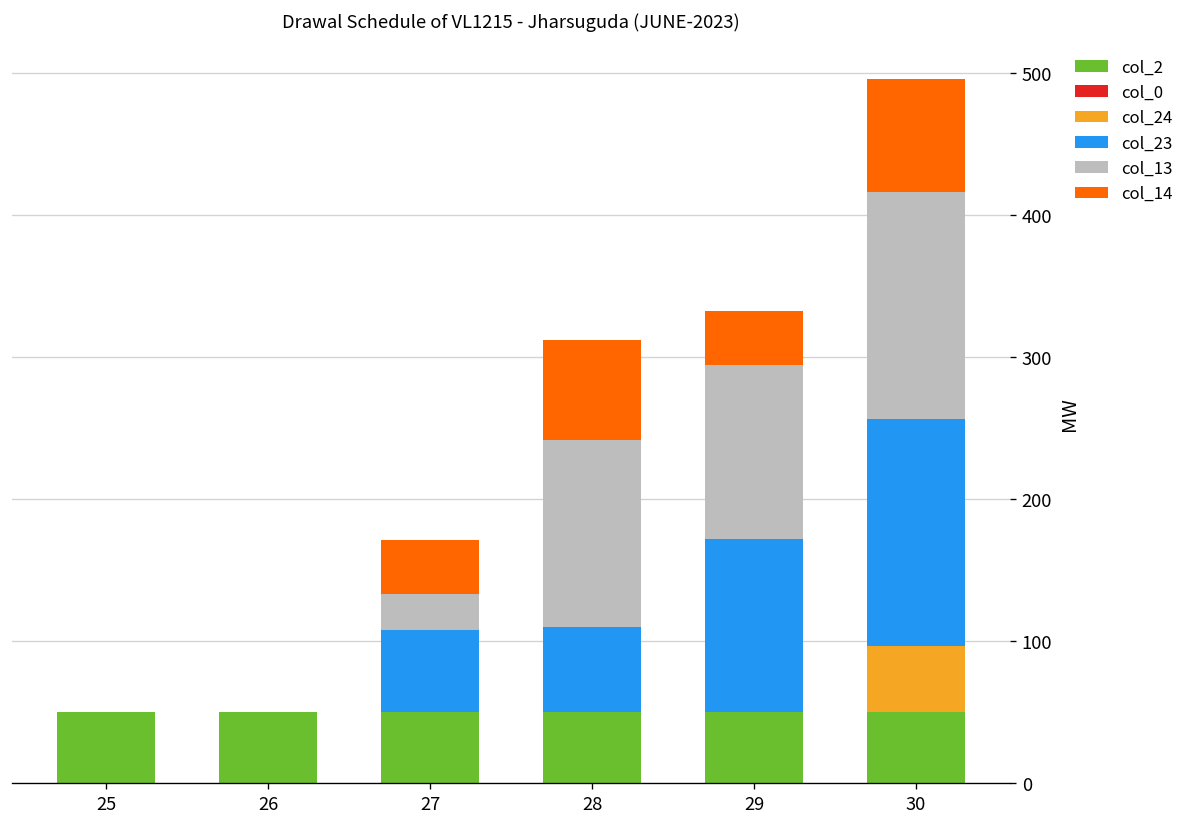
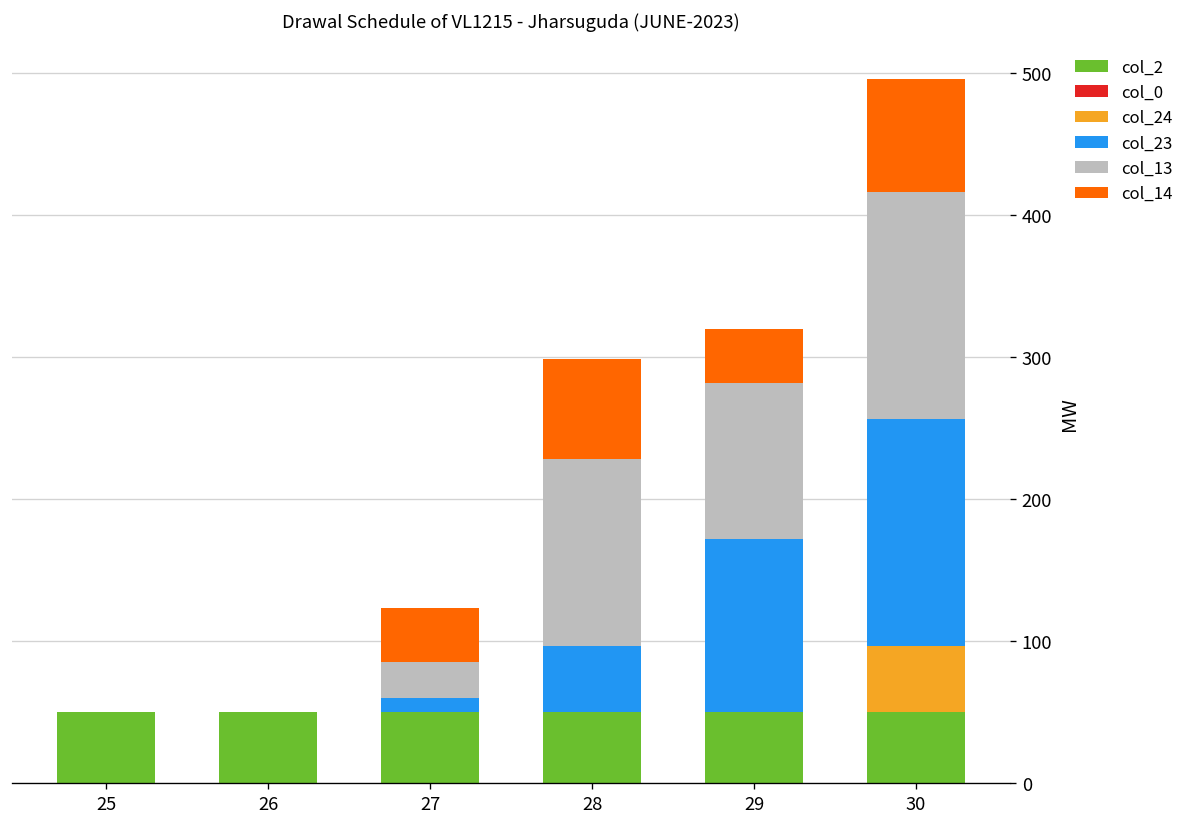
  {
    "col_0": {
      "25": 50,
      "26": 50,
      "27": 50,
      "28": 50,
      "29": 50,
      "30": 50
    },
    "col_24": {
      "25": 0,
      "26": 0,
      "27": 0,
      "28": 0,
      "29": 0,
      "30": 47
    },
    "col_23": {
      "25": 0,
      "26": 0,
-     "27": 58,
-     "28": 60,
+     "27": 10,
+     "28": 47,
      "29": 122,
      "30": 160
    },
    "col_13": {
      "25": 0,
      "26": 0,
      "27": 25,
      "28": 131,
-     "29": 122,
+     "29": 110,
      "30": 160
    },
    "col_14": {
      "25": 0,
      "26": 0,
      "27": 38,
      "28": 71,
      "29": 38,
      "30": 80
    }
  }
